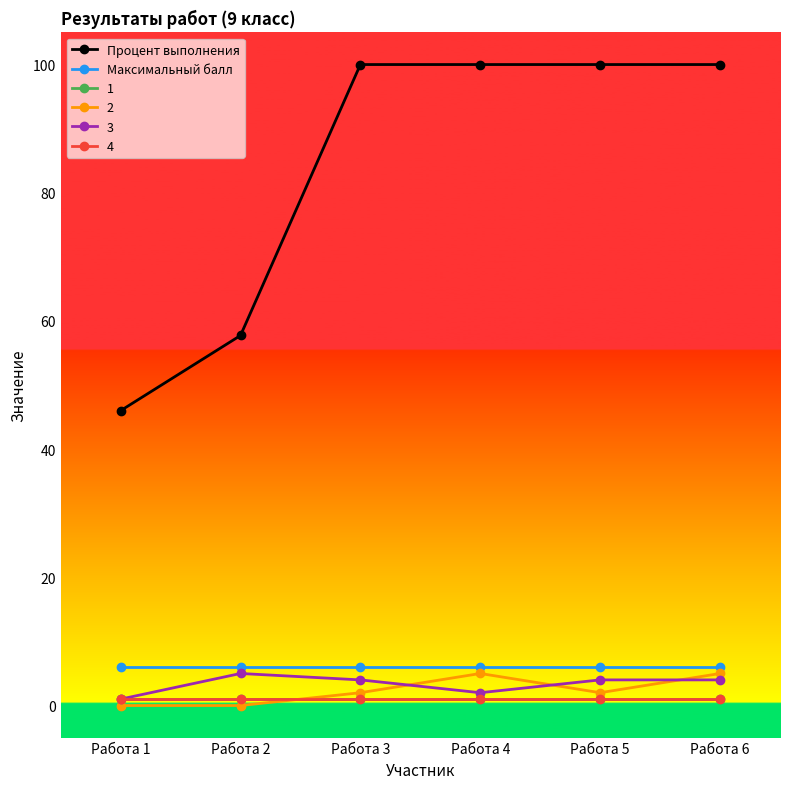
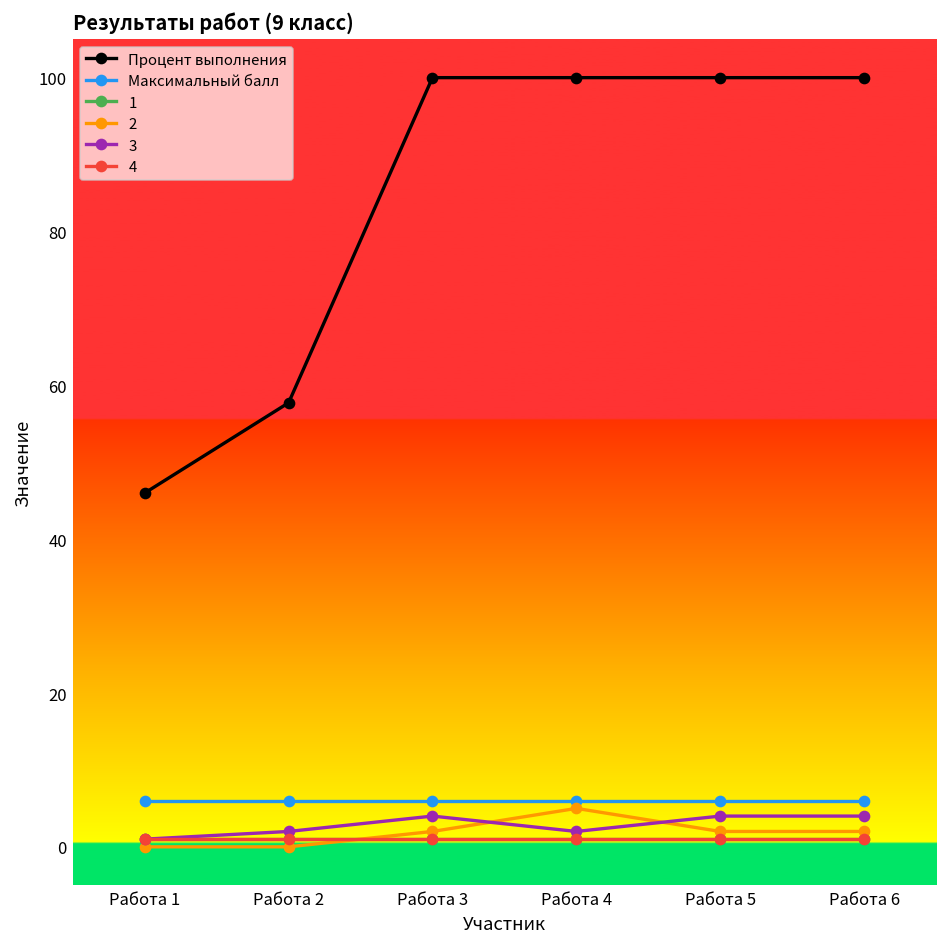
  {
    "Процент выполнения": {
      "Работа 1": 46,
      "Работа 2": 58,
      "Работа 3": 100,
      "Работа 4": 100,
      "Работа 5": 100,
      "Работа 6": 100
    },
    "Максимальный балл": {
      "Работа 1": 6,
      "Работа 2": 6,
      "Работа 3": 6,
      "Работа 4": 6,
      "Работа 5": 6,
      "Работа 6": 6
    },
    "4": {
      "Работа 2": 1,
      "Работа 3": 1,
      "Работа 4": 1,
      "Работа 5": 1,
      "Работа 6": 1
    },
    "2": {
      "Работа 1": 0,
      "Работа 2": 0,
      "Работа 3": 2,
      "Работа 4": 5,
      "Работа 5": 2,
-     "Работа 6": 5
+     "Работа 6": 2
    },
    "3": {
-     "Работа 2": 5,
+     "Работа 2": 2,
      "Работа 3": 4,
      "Работа 4": 2,
      "Работа 5": 4,
      "Работа 6": 4
    }
  }
